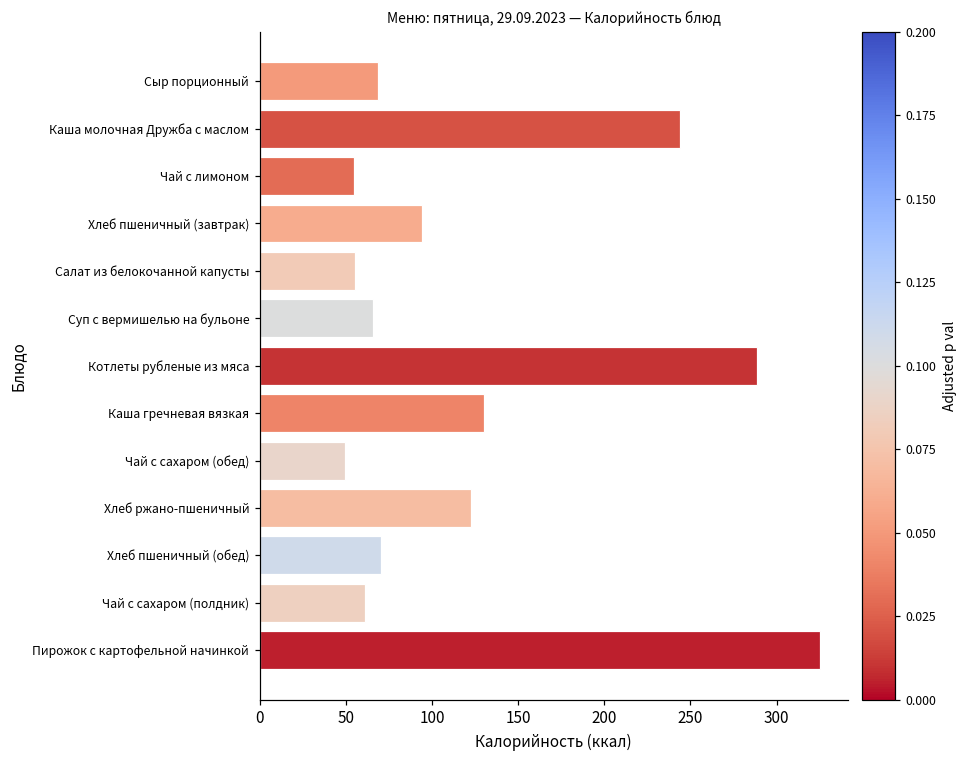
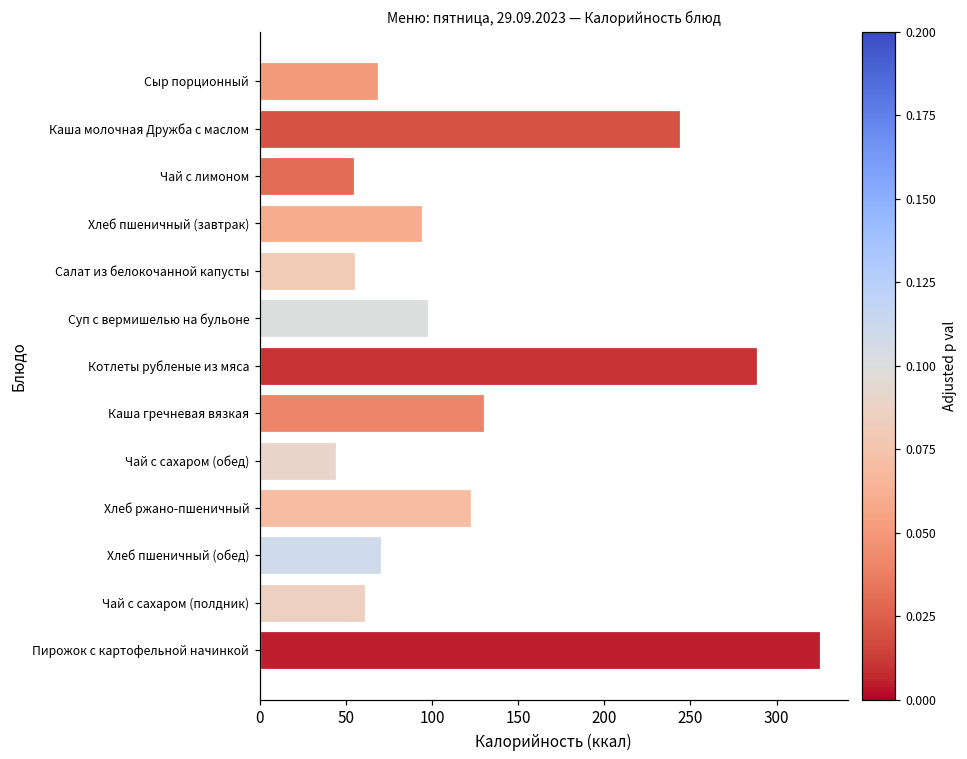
  {
    "Сыр порционный": 69,
    "Каша молочная Дружба с маслом": 244,
    "Чай с лимоном": 55,
    "Хлеб пшеничный (завтрак)": 94,
    "Салат из белокочанной капусты": 55,
-   "Суп с вермишелью на бульоне": 65,
+   "Суп с вермишелью на бульоне": 98,
    "Котлеты рубленые из мяса": 289,
    "Каша гречневая вязкая": 130,
-   "Чай с сахаром (обед)": 49,
+   "Чай с сахаром (обед)": 44,
    "Хлеб ржано-пшеничный": 122,
    "Хлеб пшеничный (обед)": 71,
    "Чай с сахаром (полдник)": 61,
    "Пирожок с картофельной начинкой": 325
  }
